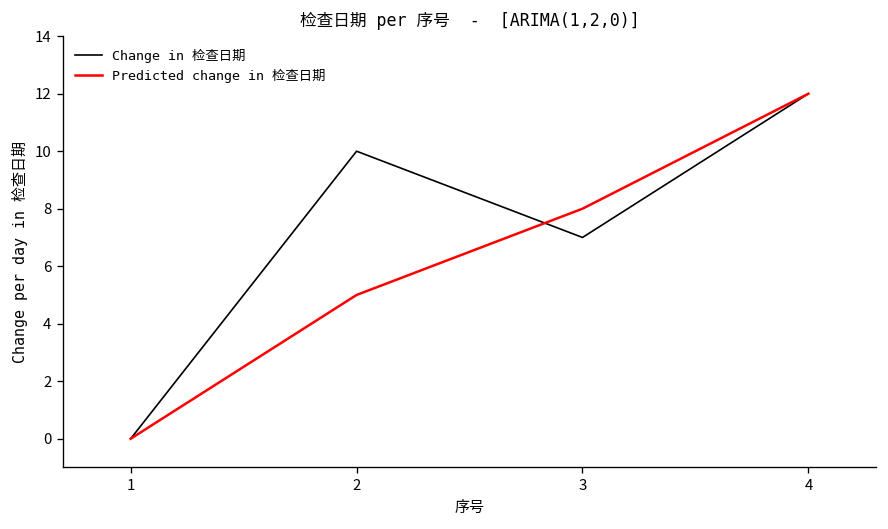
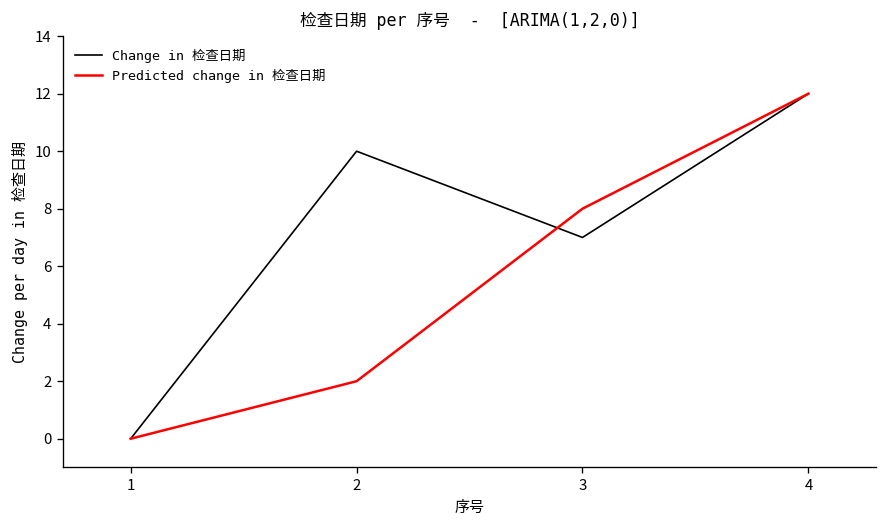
  {
    "Change in 检查日期": {
      "2": 10.0,
      "3": 7.0
    },
    "Predicted change in 检查日期": {
-     "2": 5.0,
+     "2": 2.0,
      "3": 8.0
    }
  }
